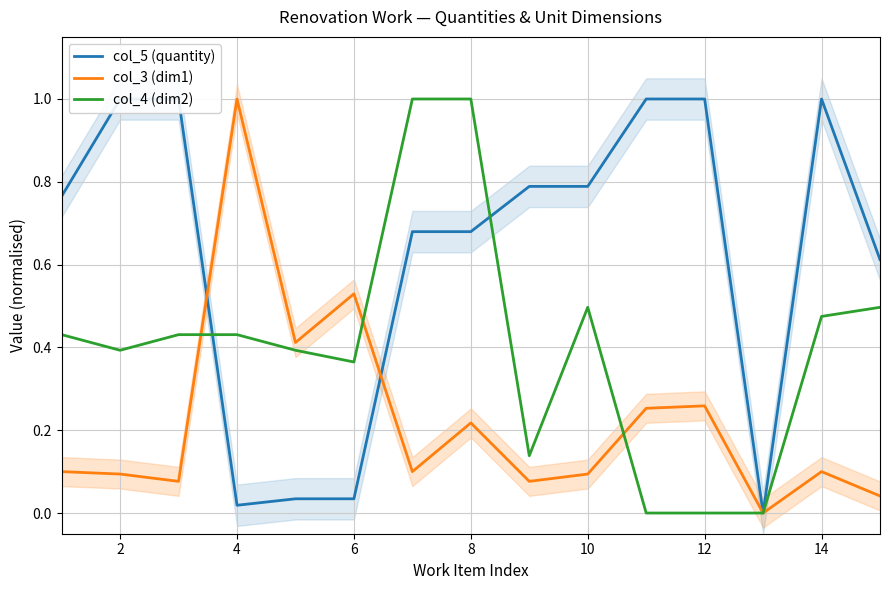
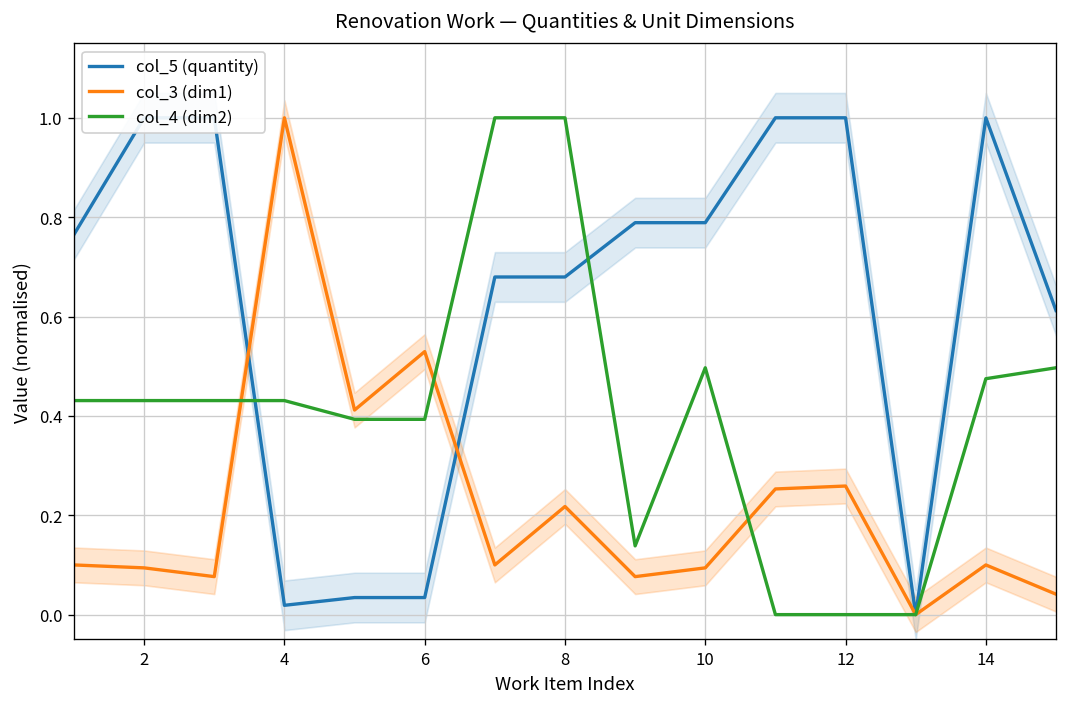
  {
    "col_4 (dim2)": {
-     "2": 0.39,
+     "2": 0.43,
      "4": 0.43,
-     "6": 0.36,
+     "6": 0.39,
      "8": 1.00,
      "10": 0.50,
      "12": 0.00,
      "14": 0.47
    }
  }
